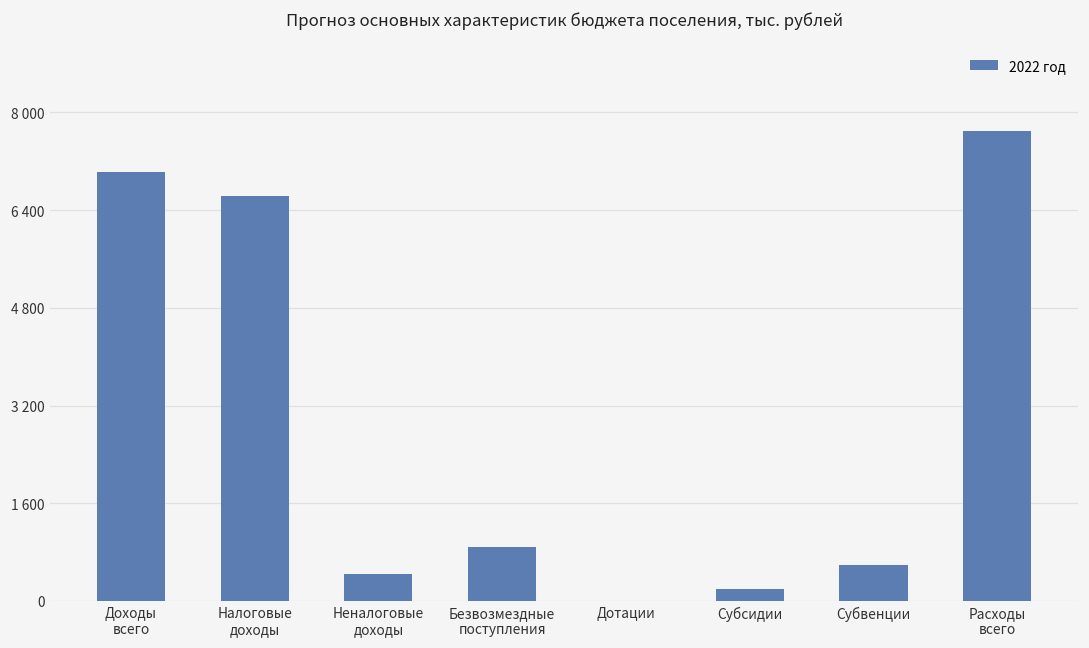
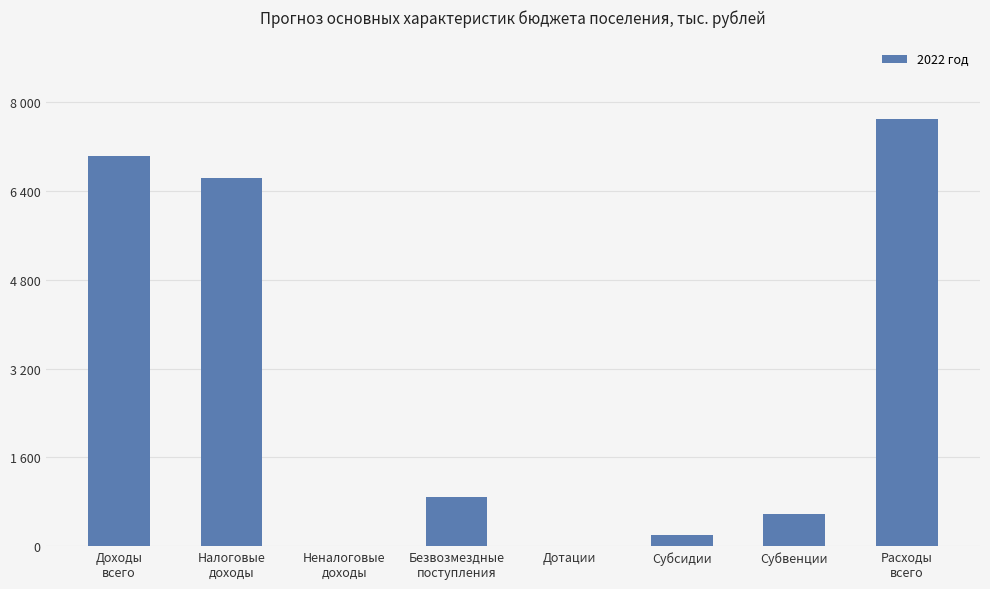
  {
    "Доходы всего": 7000,
    "Налоговые доходы": 6600,
-   "Неналоговые доходы": 400,
+   "Неналоговые доходы": 0,
    "Безвозмездные поступления": 900,
    "Дотации": 0,
    "Субсидии": 200,
    "Субвенции": 600,
    "Расходы всего": 7700
  }
